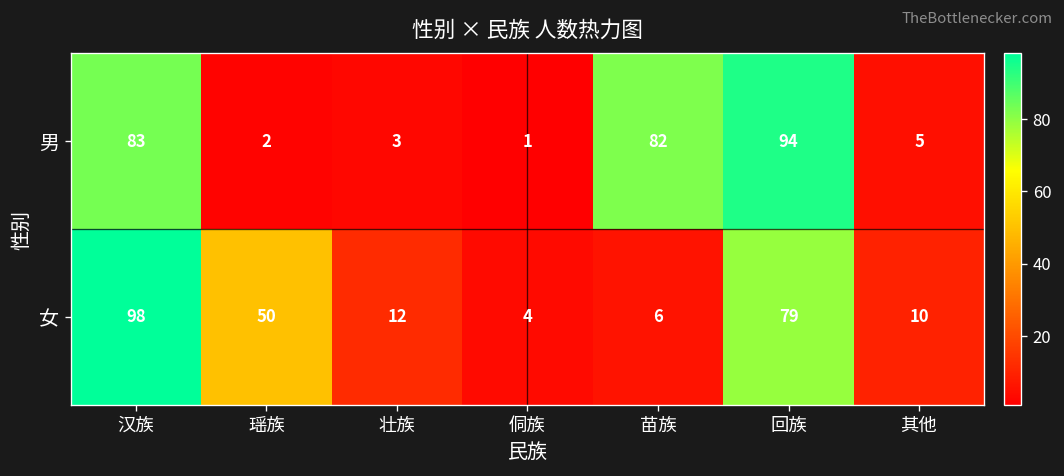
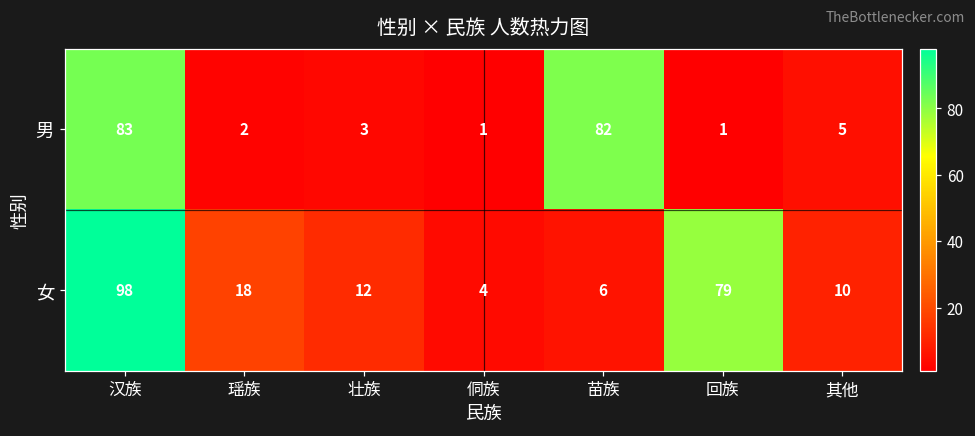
  {
    "男": {
      "汉族": 83,
      "瑶族": 2,
      "壮族": 3,
      "侗族": 1,
      "苗族": 82,
-     "回族": 94,
+     "回族": 1,
      "其他": 5
    },
    "女": {
      "汉族": 98,
-     "瑶族": 50,
+     "瑶族": 18,
      "壮族": 12,
      "侗族": 4,
      "苗族": 6,
      "回族": 79,
      "其他": 10
    }
  }
